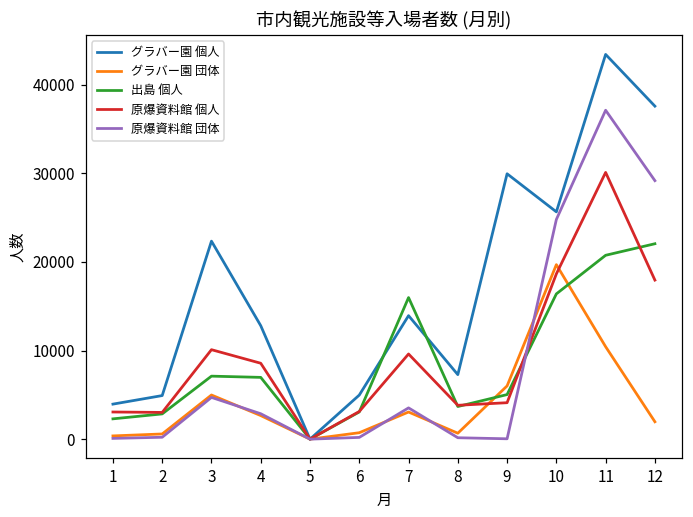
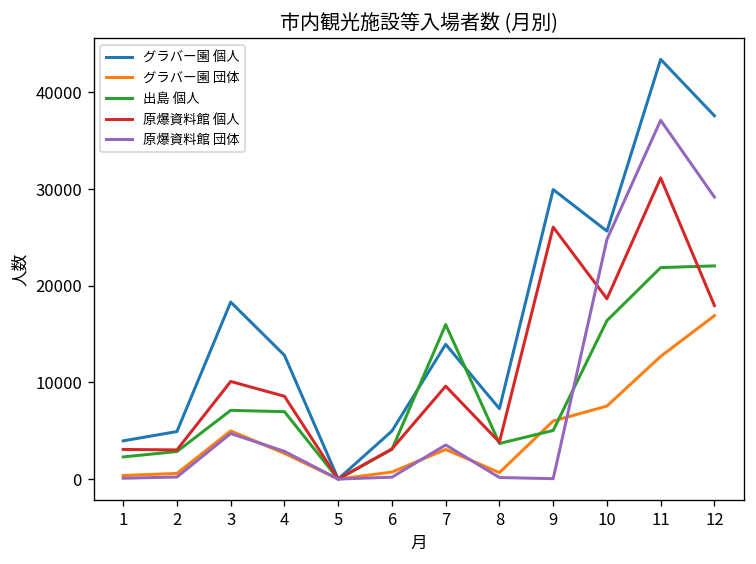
  {
    "グラバー園 個人": {
      "1": 4000,
      "2": 5000,
-     "3": 22000,
+     "3": 18000,
      "4": 13000,
      "6": 5000,
      "7": 14000,
      "8": 7000,
      "9": 30000,
      "10": 26000,
      "11": 43000,
      "12": 38000
    },
    "グラバー園 団体": {
      "2": 1000,
      "6": 1000,
      "7": 3000,
      "8": 1000,
      "9": 6000,
-     "10": 20000,
-     "11": 10000,
-     "12": 2000
+     "10": 8000,
+     "11": 13000,
+     "12": 17000
    },
    "出島 個人": {
      "1": 2000,
      "3": 7000,
      "4": 7000,
      "7": 16000,
      "9": 5000,
      "10": 16000,
-     "11": 21000,
+     "11": 22000,
      "12": 22000
    },
    "原爆資料館 個人": {
      "1": 3000,
      "3": 10000,
      "4": 9000,
      "7": 10000,
-     "9": 4000,
+     "9": 26000,
      "10": 19000,
-     "11": 30000,
+     "11": 31000,
      "12": 18000
    },
    "原爆資料館 団体": {
      "2": 0,
      "6": 0,
      "7": 4000,
      "8": 0,
      "9": 0,
      "10": 25000,
      "11": 37000,
      "12": 29000
    }
  }
